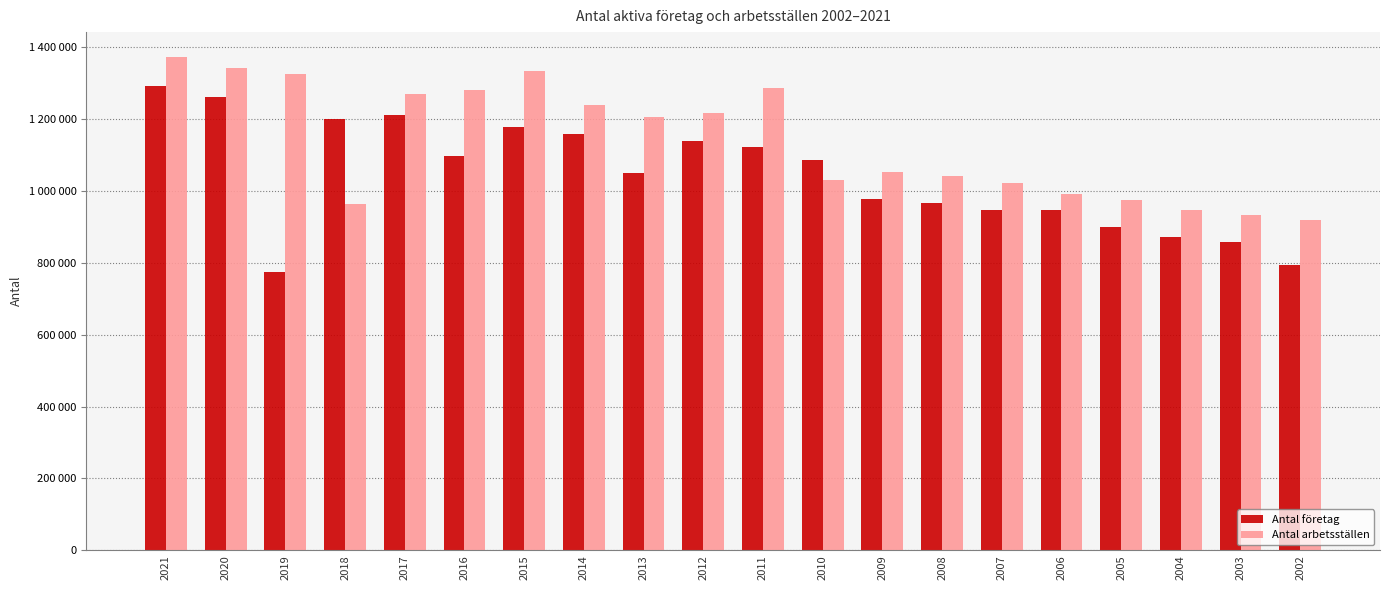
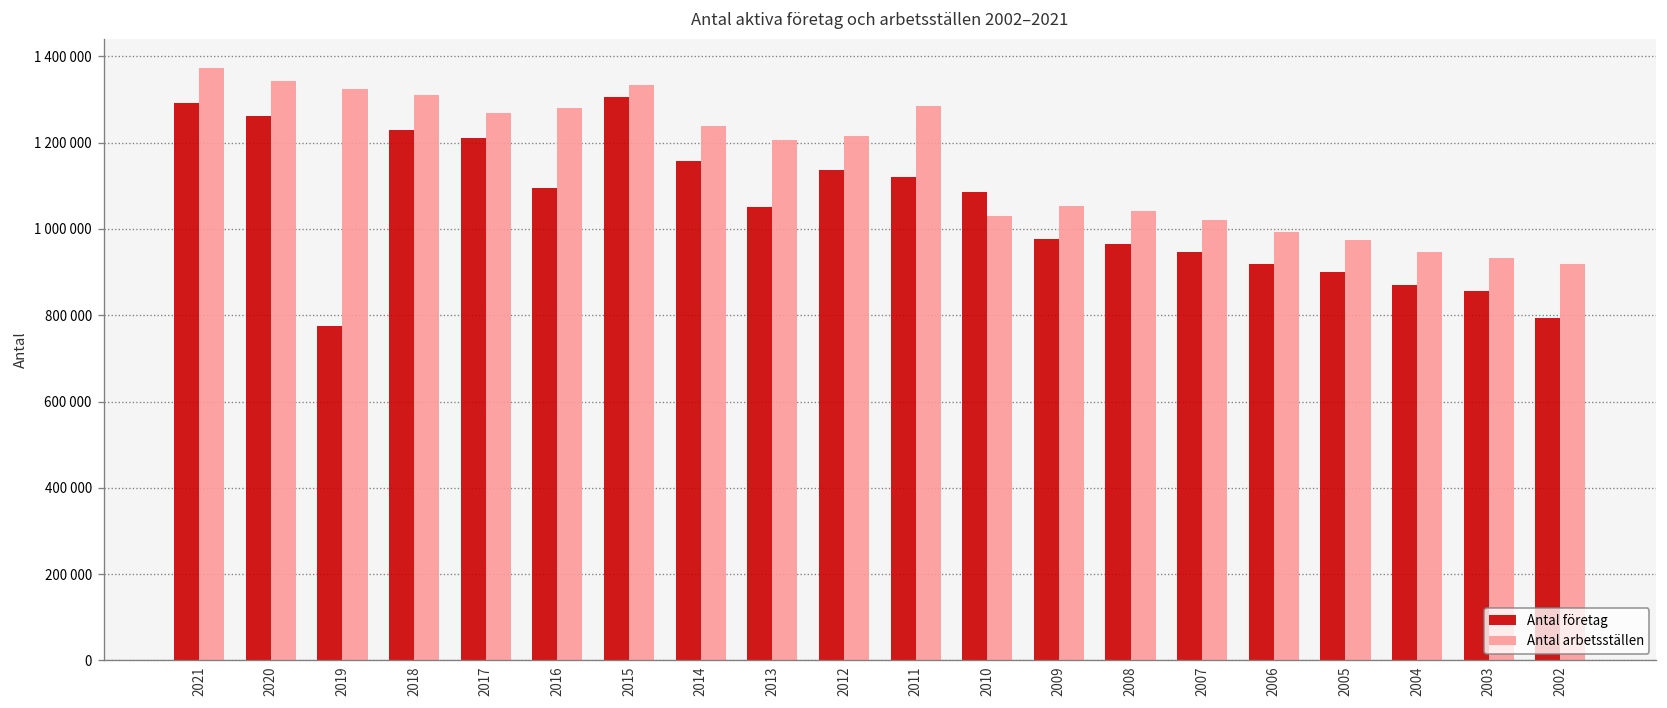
  {
    "Antal företag": {
      "2021": 1290000,
      "2020": 1260000,
      "2019": 770000,
-     "2018": 1200000,
+     "2018": 1230000,
      "2017": 1210000,
      "2016": 1100000,
-     "2015": 1180000,
+     "2015": 1310000,
      "2014": 1160000,
      "2013": 1050000,
      "2012": 1140000,
      "2011": 1120000,
      "2010": 1080000,
      "2009": 980000,
      "2008": 970000,
      "2007": 950000,
-     "2006": 950000,
+     "2006": 920000,
      "2005": 900000,
      "2004": 870000,
      "2003": 860000,
      "2002": 790000
    },
    "Antal arbetsställen": {
      "2021": 1370000,
      "2020": 1340000,
      "2019": 1320000,
-     "2018": 960000,
+     "2018": 1310000,
      "2017": 1270000,
      "2016": 1280000,
      "2015": 1330000,
      "2014": 1240000,
      "2013": 1210000,
      "2012": 1210000,
      "2011": 1290000,
      "2010": 1030000,
      "2009": 1050000,
      "2008": 1040000,
      "2007": 1020000,
      "2006": 990000,
      "2005": 970000,
      "2004": 950000,
      "2003": 930000,
      "2002": 920000
    }
  }
